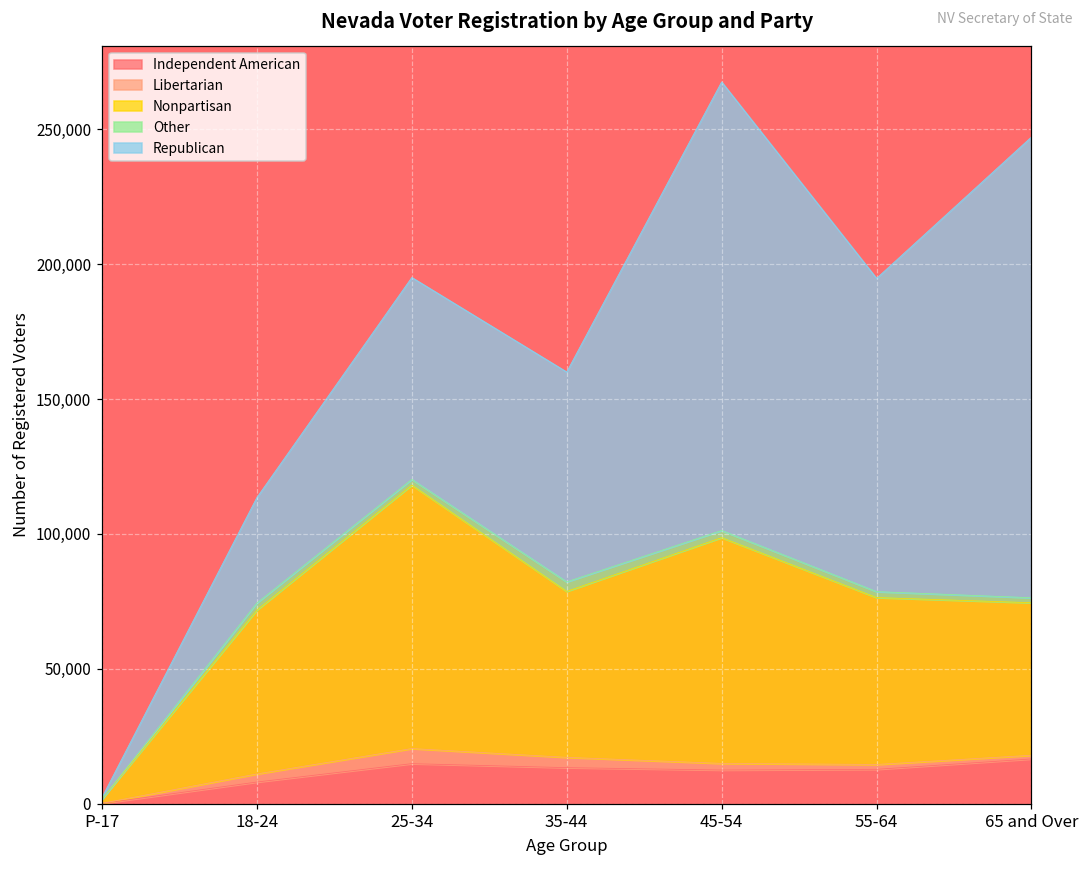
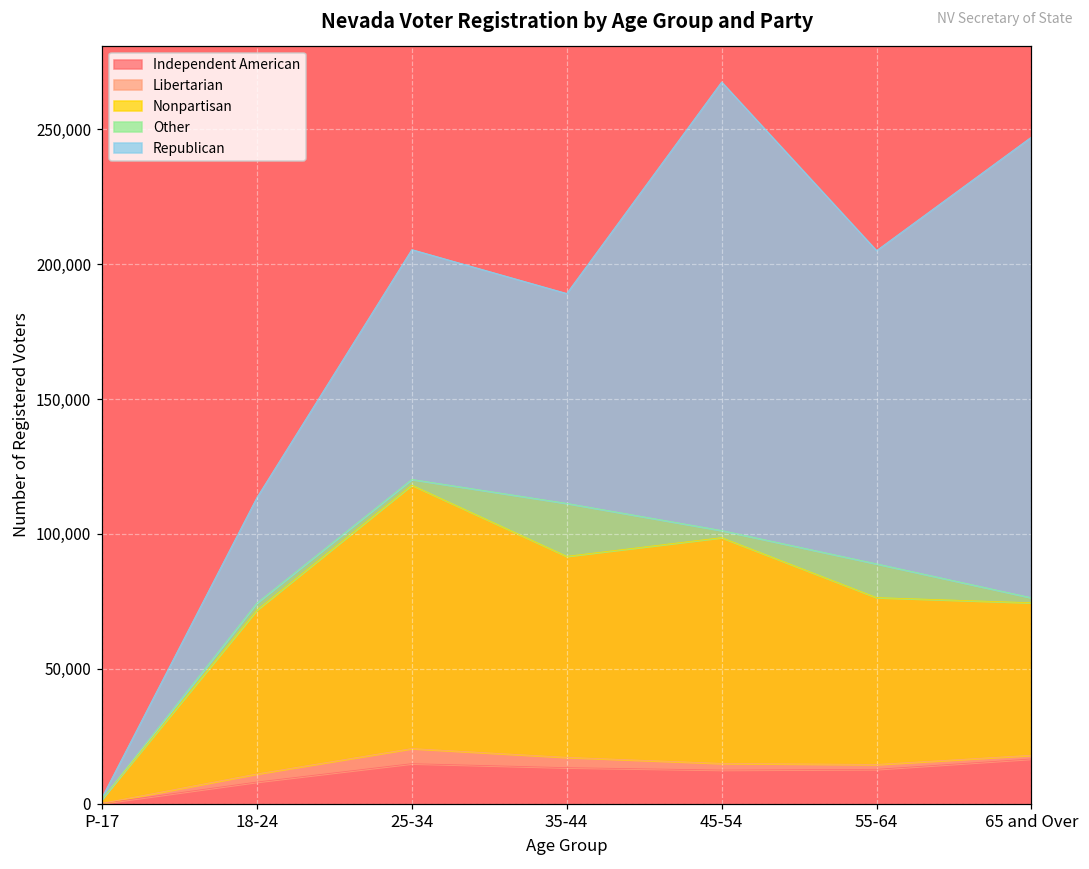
  {
    "Nonpartisan": {
      "18-24": "61,000",
      "25-34": "98,000",
-     "35-44": "62,000",
+     "35-44": "75,000",
      "45-54": "84,000",
      "55-64": "62,000",
      "65 and Over": "57,000"
    },
    "Other": {
      "18-24": "3,000",
      "25-34": "2,000",
-     "35-44": "4,000",
+     "35-44": "20,000",
      "45-54": "3,000",
-     "55-64": "2,000",
+     "55-64": "13,000",
      "65 and Over": "2,000"
    },
    "Republican": {
      "18-24": "39,000",
-     "25-34": "75,000",
+     "25-34": "85,000",
      "35-44": "78,000",
      "45-54": "166,000",
      "55-64": "116,000",
      "65 and Over": "171,000"
    }
  }
